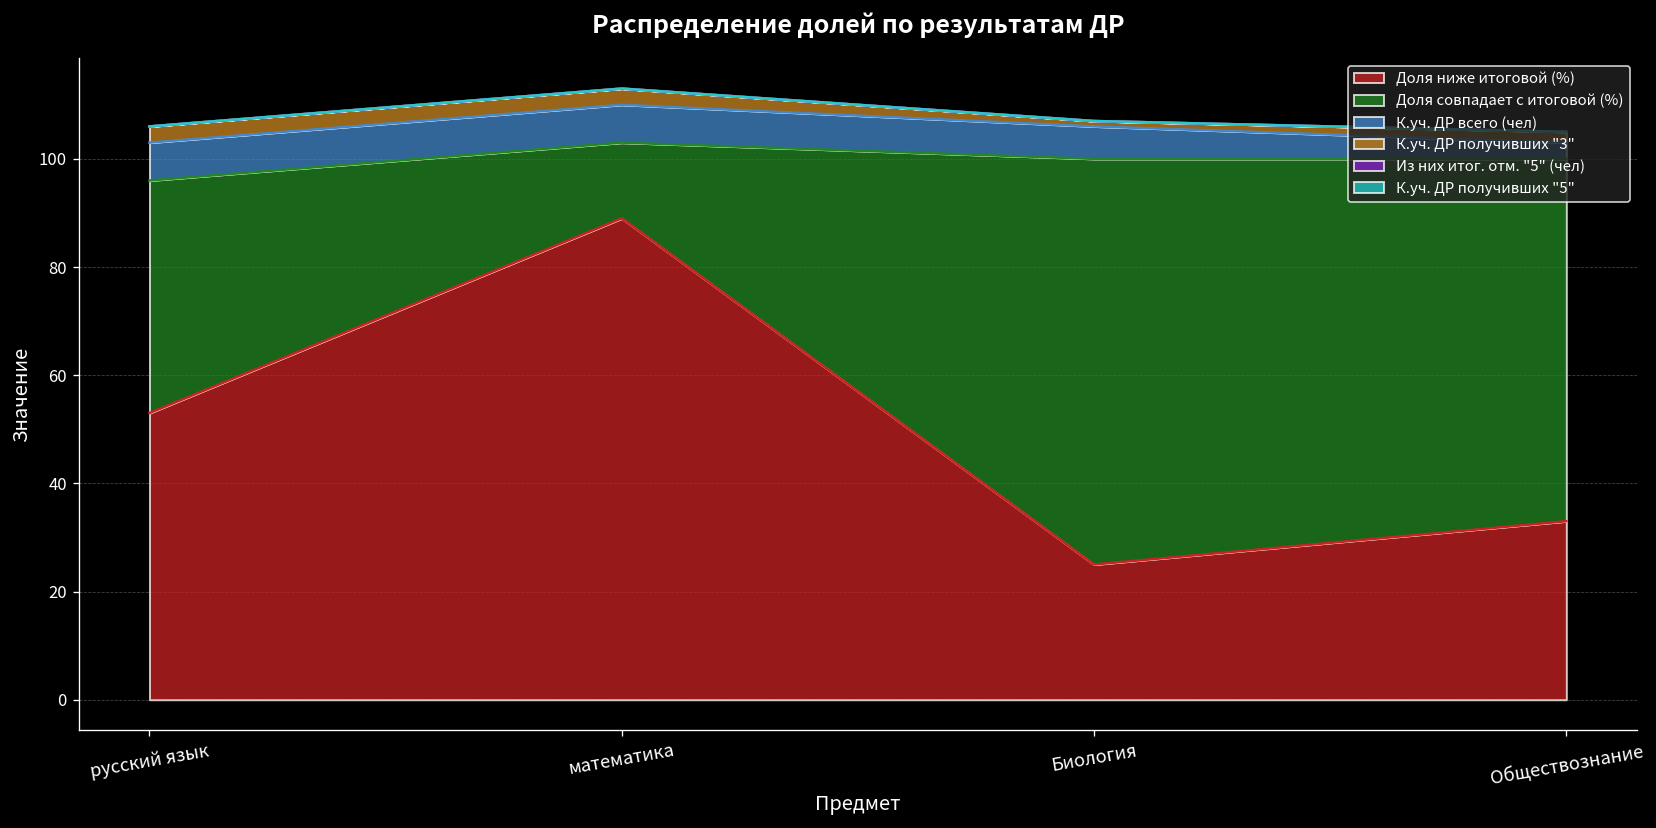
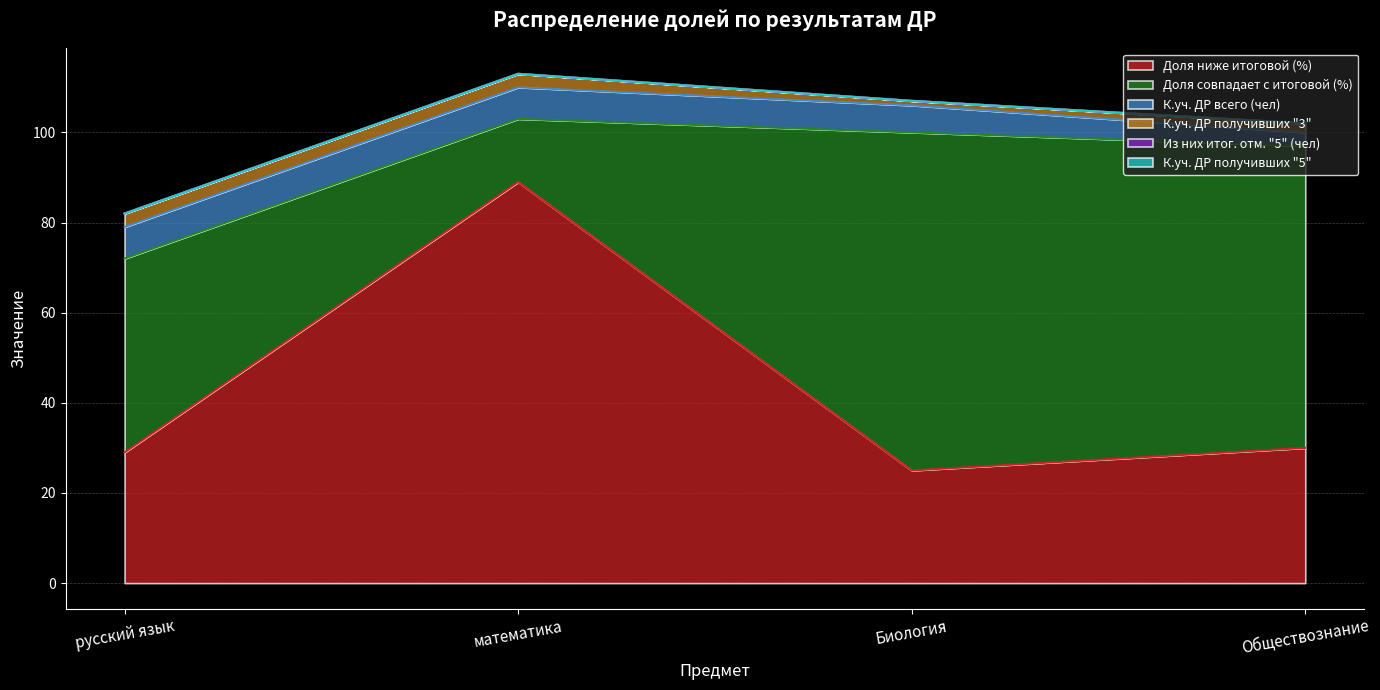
  {
    "Доля ниже итоговой (%)": {
-     "русский язык": 53,
+     "русский язык": 29,
      "математика": 89,
      "Биология": 25,
-     "Обществознание": 33
+     "Обществознание": 30
    },
    "Доля совпадает с итоговой (%)": {
      "русский язык": 43,
      "математика": 14,
      "Биология": 75
    },
    "К.уч. ДР всего (чел)": {
      "русский язык": 7,
      "математика": 7,
      "Биология": 6
    }
  }
